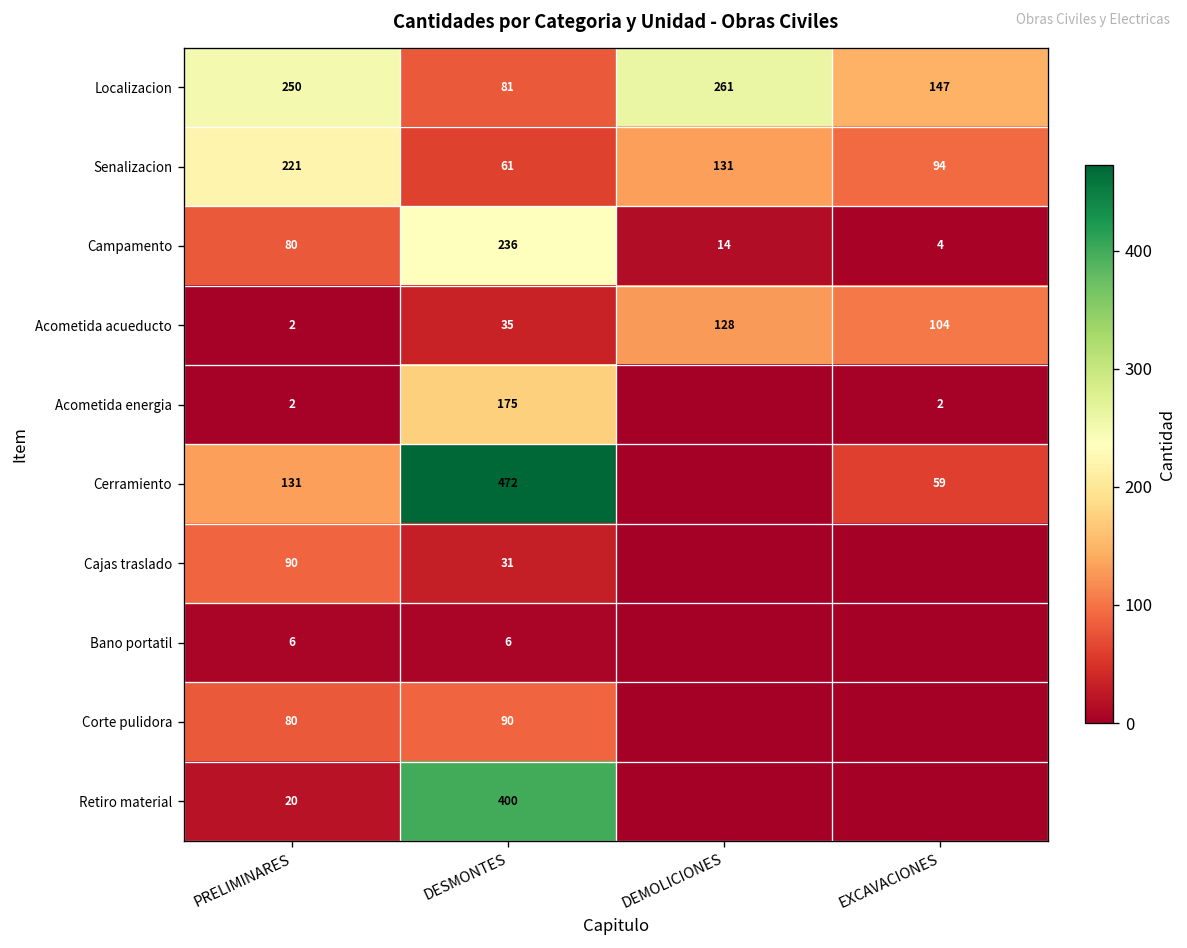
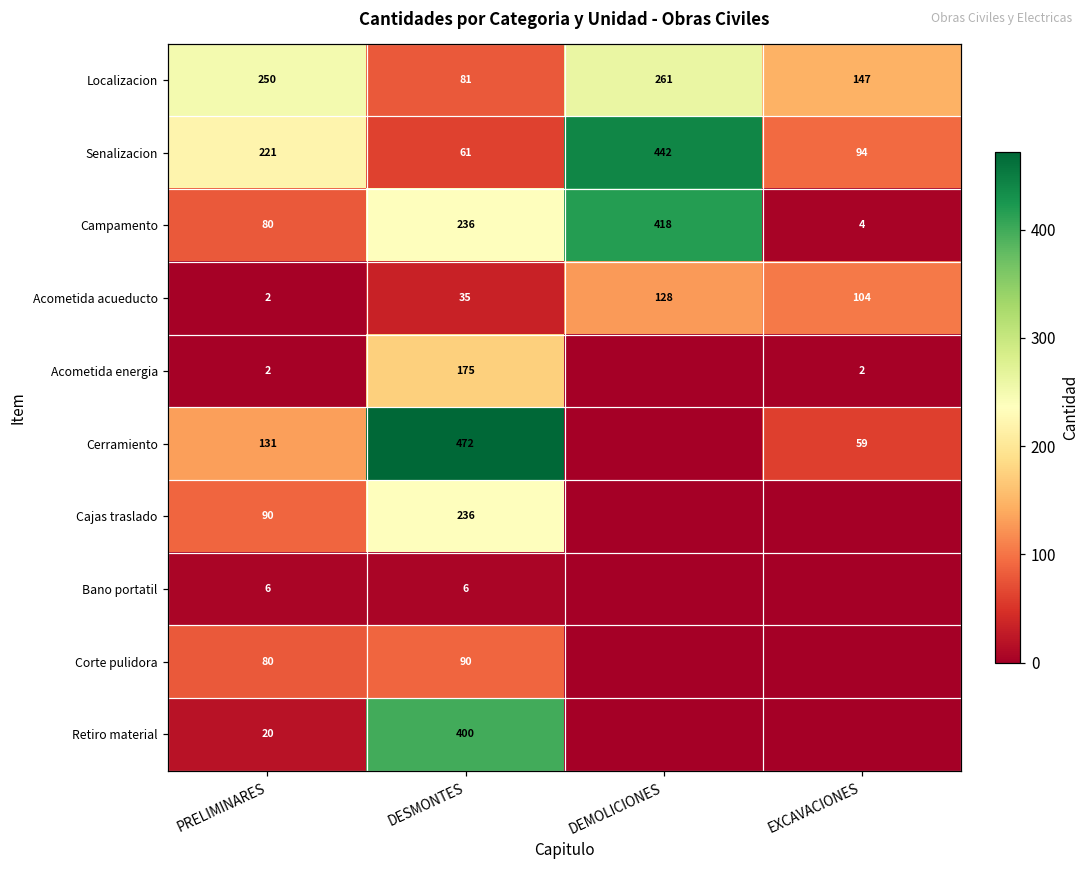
  {
    "Localizacion": {
      "PRELIMINARES": 250,
      "DESMONTES": 81,
      "DEMOLICIONES": 261,
      "EXCAVACIONES": 147
    },
    "Senalizacion": {
      "PRELIMINARES": 221,
      "DESMONTES": 61,
-     "DEMOLICIONES": 131,
+     "DEMOLICIONES": 442,
      "EXCAVACIONES": 94
    },
    "Campamento": {
      "PRELIMINARES": 80,
      "DESMONTES": 236,
-     "DEMOLICIONES": 14,
+     "DEMOLICIONES": 418,
      "EXCAVACIONES": 4
    },
    "Acometida acueducto": {
      "PRELIMINARES": 2,
      "DESMONTES": 35,
      "DEMOLICIONES": 128,
      "EXCAVACIONES": 104
    },
    "Acometida energia": {
      "PRELIMINARES": 2,
      "DESMONTES": 175,
      "EXCAVACIONES": 2
    },
    "Cerramiento": {
      "PRELIMINARES": 131,
      "DESMONTES": 472,
      "EXCAVACIONES": 59
    },
    "Cajas traslado": {
      "PRELIMINARES": 90,
-     "DESMONTES": 31
+     "DESMONTES": 236
    },
    "Bano portatil": {
      "PRELIMINARES": 6,
      "DESMONTES": 6
    },
    "Corte pulidora": {
      "PRELIMINARES": 80,
      "DESMONTES": 90
    },
    "Retiro material": {
      "PRELIMINARES": 20,
      "DESMONTES": 400
    }
  }
